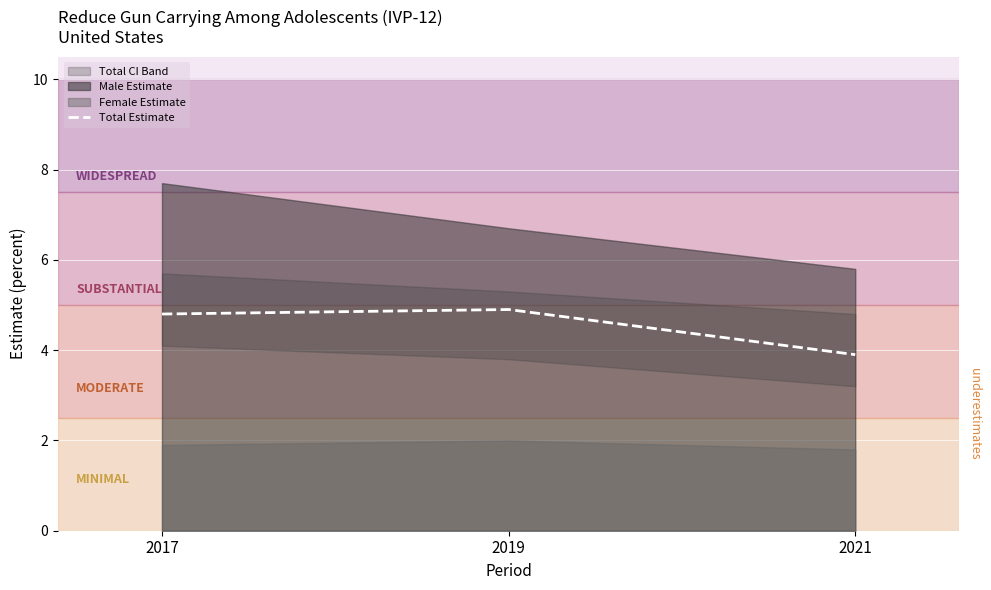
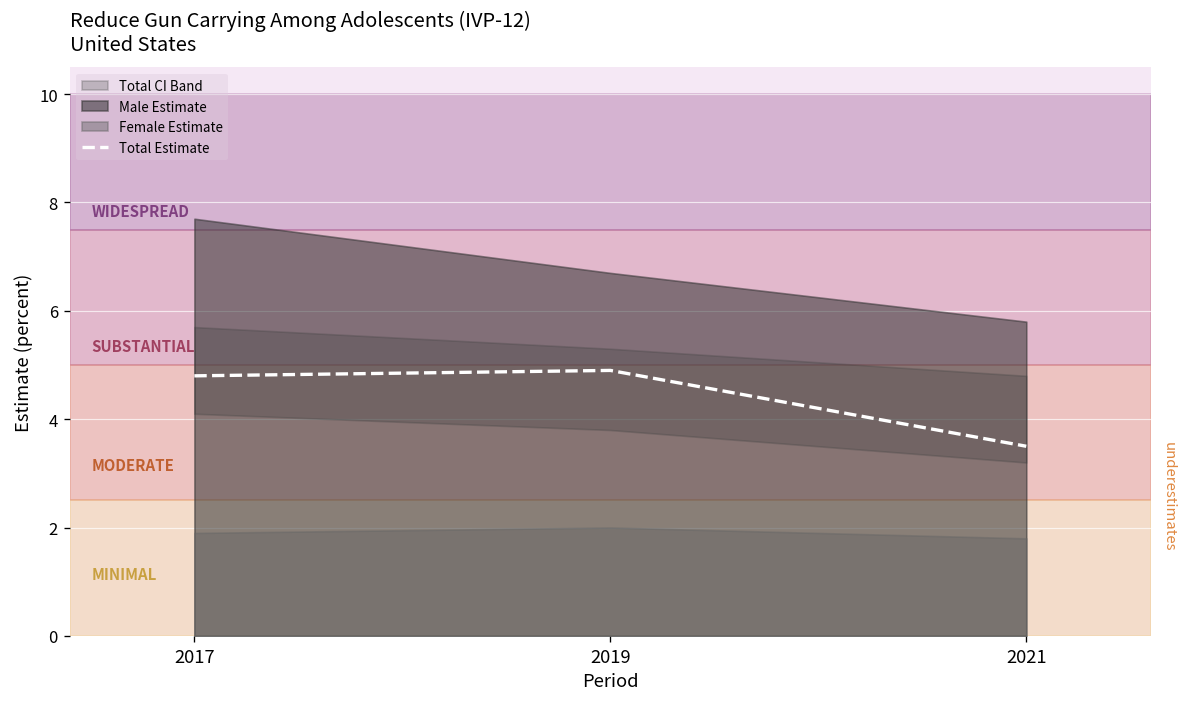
  {
    "Total Estimate": {
      "2017": 4.8,
      "2019": 4.9,
-     "2021": 3.9
+     "2021": 3.5
    }
  }
